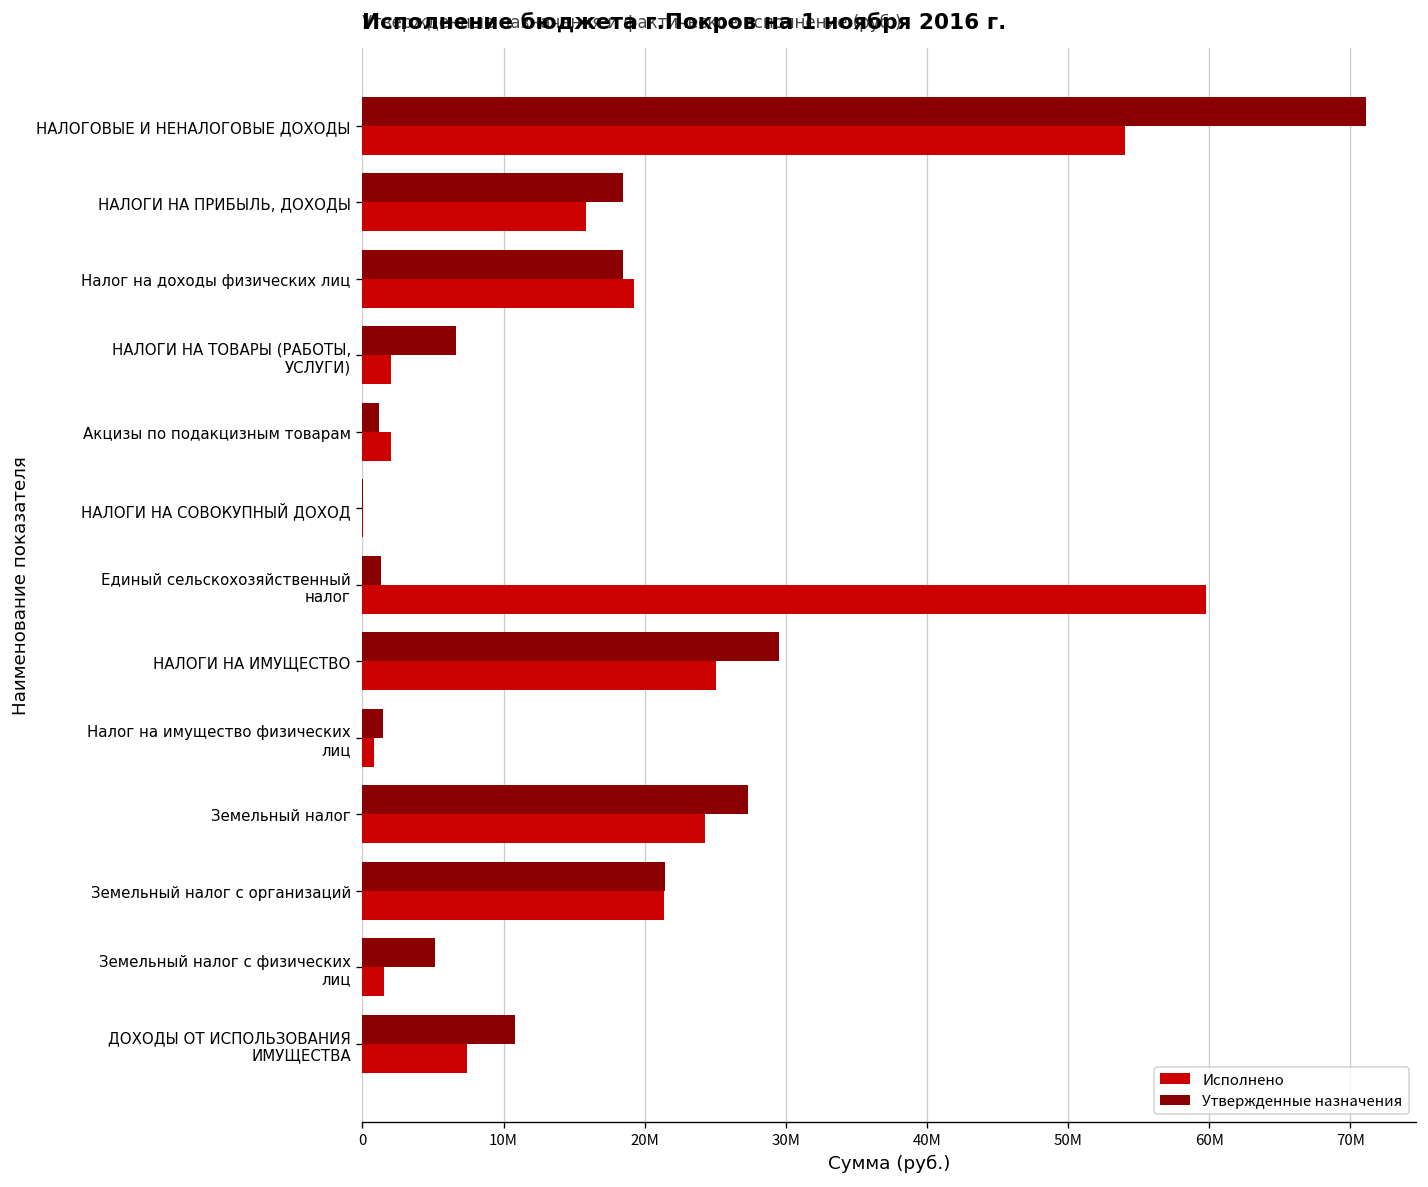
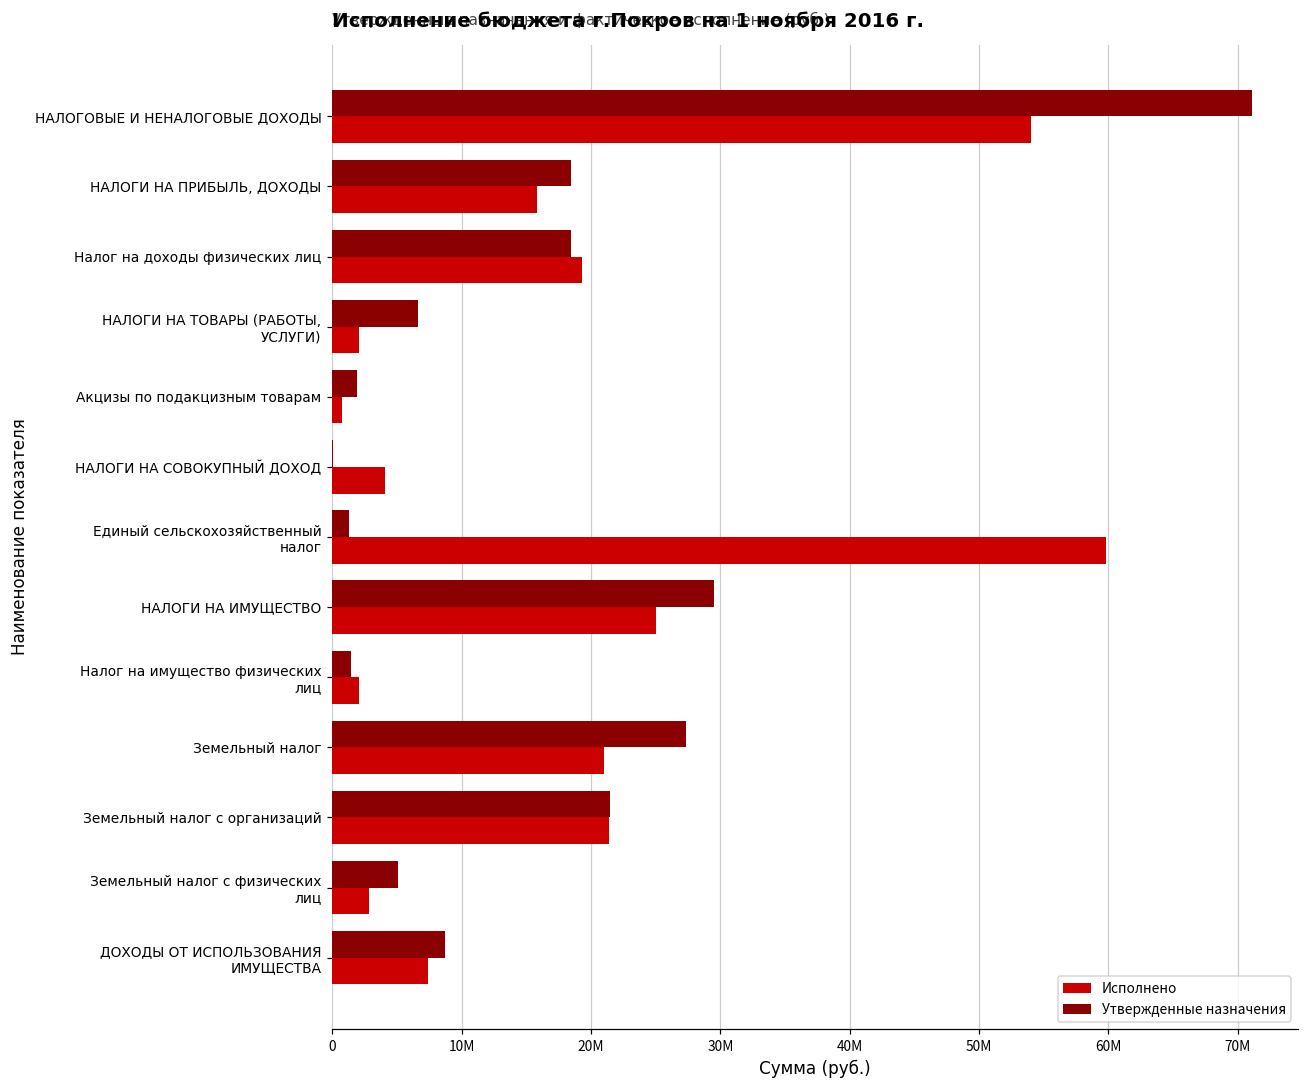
  {
    "Исполнено": {
      "НАЛОГОВЫЕ И НЕНАЛОГОВЫЕ ДОХОДЫ": 54100000,
      "НАЛОГИ НА ПРИБЫЛЬ, ДОХОДЫ": 15900000,
      "Налог на доходы физических лиц": 19300000,
      "НАЛОГИ НА ТОВАРЫ (РАБОТЫ, УСЛУГИ)": 2000000,
-     "Акцизы по подакцизным товарам": 2000000,
-     "НАЛОГИ НА СОВОКУПНЫЙ ДОХОД": 100000,
+     "Акцизы по подакцизным товарам": 700000,
+     "НАЛОГИ НА СОВОКУПНЫЙ ДОХОД": 4100000,
      "Единый сельскохозяйственный налог": 59800000,
      "НАЛОГИ НА ИМУЩЕСТВО": 25100000,
-     "Налог на имущество физических лиц": 800000,
-     "Земельный налог": 24300000,
+     "Налог на имущество физических лиц": 2100000,
+     "Земельный налог": 21000000,
      "Земельный налог с организаций": 21400000,
-     "Земельный налог с физических лиц": 1500000,
+     "Земельный налог с физических лиц": 2900000,
      "ДОХОДЫ ОТ ИСПОЛЬЗОВАНИЯ ИМУЩЕСТВА": 7400000
    },
    "Утвержденные назначения": {
      "НАЛОГОВЫЕ И НЕНАЛОГОВЫЕ ДОХОДЫ": 71100000,
      "НАЛОГИ НА ПРИБЫЛЬ, ДОХОДЫ": 18500000,
      "Налог на доходы физических лиц": 18500000,
      "НАЛОГИ НА ТОВАРЫ (РАБОТЫ, УСЛУГИ)": 6600000,
-     "Акцизы по подакцизным товарам": 1100000,
+     "Акцизы по подакцизным товарам": 1900000,
      "Единый сельскохозяйственный налог": 1300000,
      "НАЛОГИ НА ИМУЩЕСТВО": 29500000,
      "Налог на имущество физических лиц": 1500000,
      "Земельный налог": 27300000,
      "Земельный налог с организаций": 21500000,
      "Земельный налог с физических лиц": 5100000,
-     "ДОХОДЫ ОТ ИСПОЛЬЗОВАНИЯ ИМУЩЕСТВА": 10800000
+     "ДОХОДЫ ОТ ИСПОЛЬЗОВАНИЯ ИМУЩЕСТВА": 8700000
    }
  }
